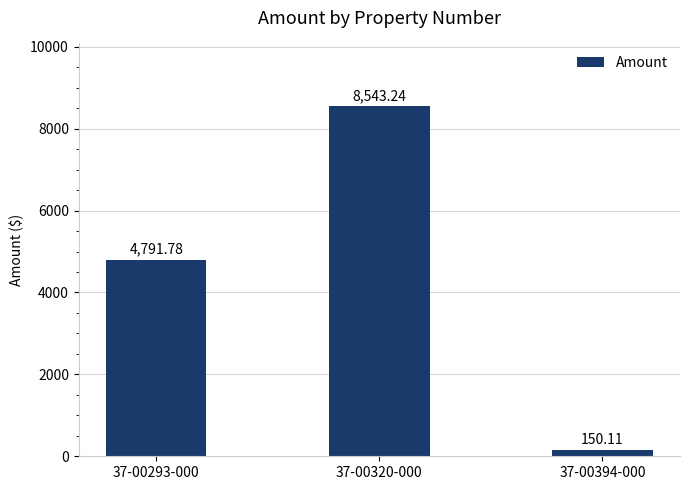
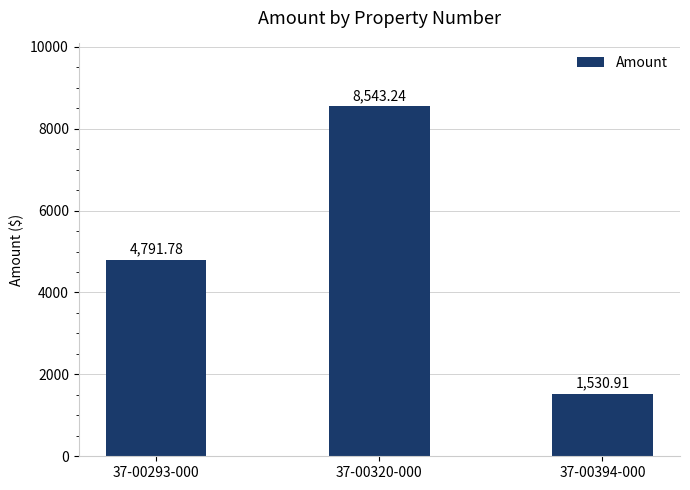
  {
    "37-00293-000": "4,791.78",
    "37-00320-000": "8,543.24",
-   "37-00394-000": "150.11"
+   "37-00394-000": "1,530.91"
  }
